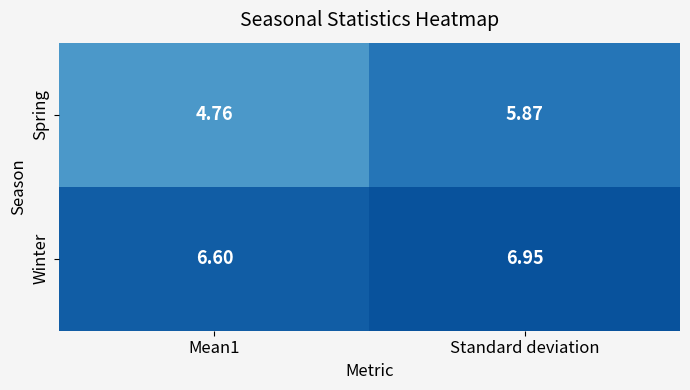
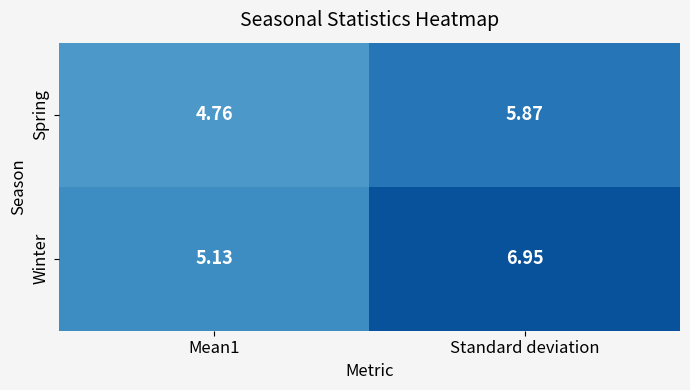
  {
    "Spring": {
      "Mean1": 4.76,
      "Standard deviation": 5.87
    },
    "Winter": {
-     "Mean1": 6.60,
+     "Mean1": 5.13,
      "Standard deviation": 6.95
    }
  }
